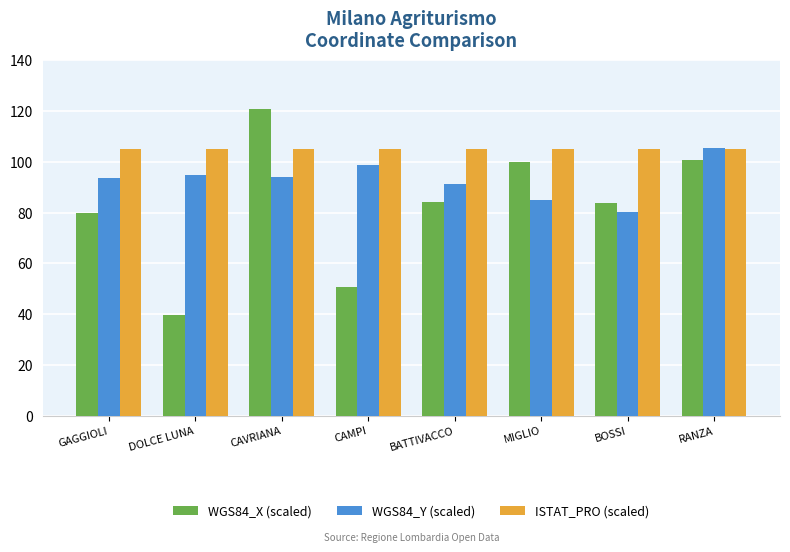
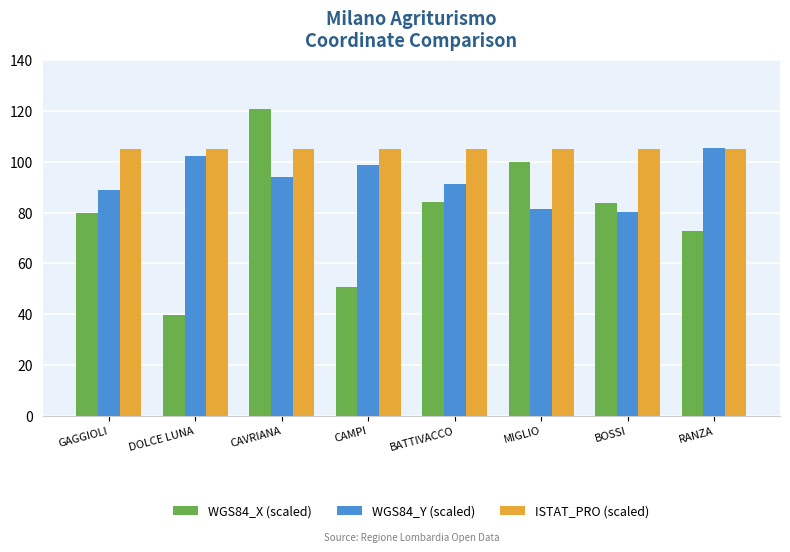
  {
    "WGS84_X (scaled)": {
      "GAGGIOLI": 80,
      "DOLCE LUNA": 40,
      "CAVRIANA": 121,
      "CAMPI": 50,
      "BATTIVACCO": 84,
      "MIGLIO": 100,
      "BOSSI": 84,
-     "RANZA": 101
+     "RANZA": 73
    },
    "WGS84_Y (scaled)": {
-     "GAGGIOLI": 94,
-     "DOLCE LUNA": 95,
+     "GAGGIOLI": 89,
+     "DOLCE LUNA": 102,
      "CAVRIANA": 94,
      "CAMPI": 99,
      "BATTIVACCO": 91,
-     "MIGLIO": 85,
+     "MIGLIO": 82,
      "BOSSI": 80,
      "RANZA": 105
    },
    "ISTAT_PRO (scaled)": {
      "GAGGIOLI": 105,
      "DOLCE LUNA": 105,
      "CAVRIANA": 105,
      "CAMPI": 105,
      "BATTIVACCO": 105,
      "MIGLIO": 105,
      "BOSSI": 105,
      "RANZA": 105
    }
  }
